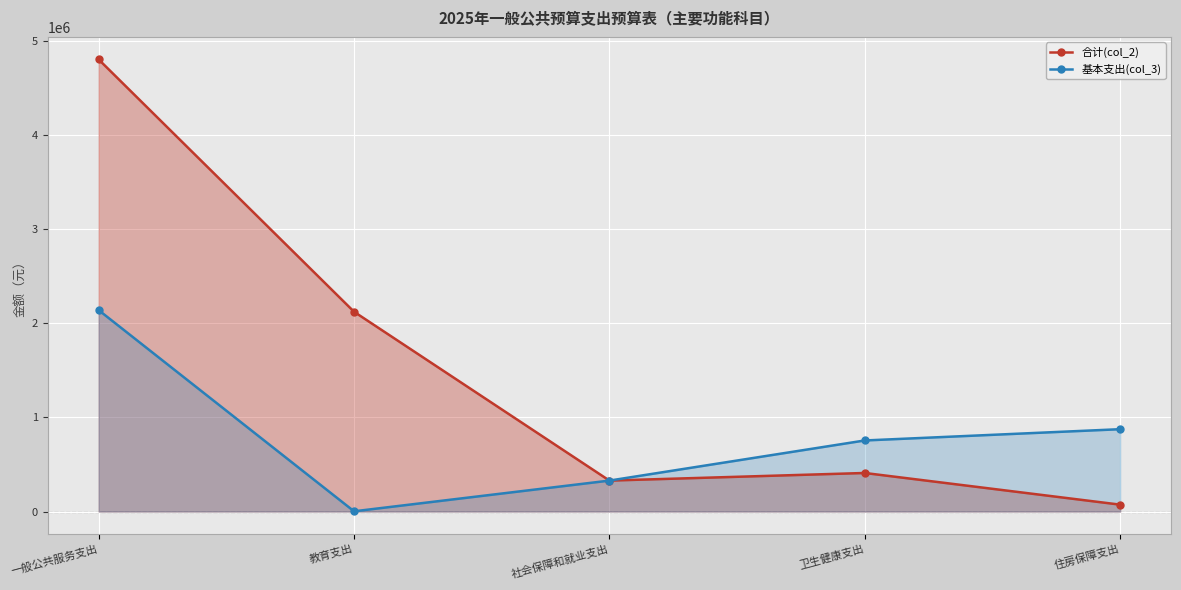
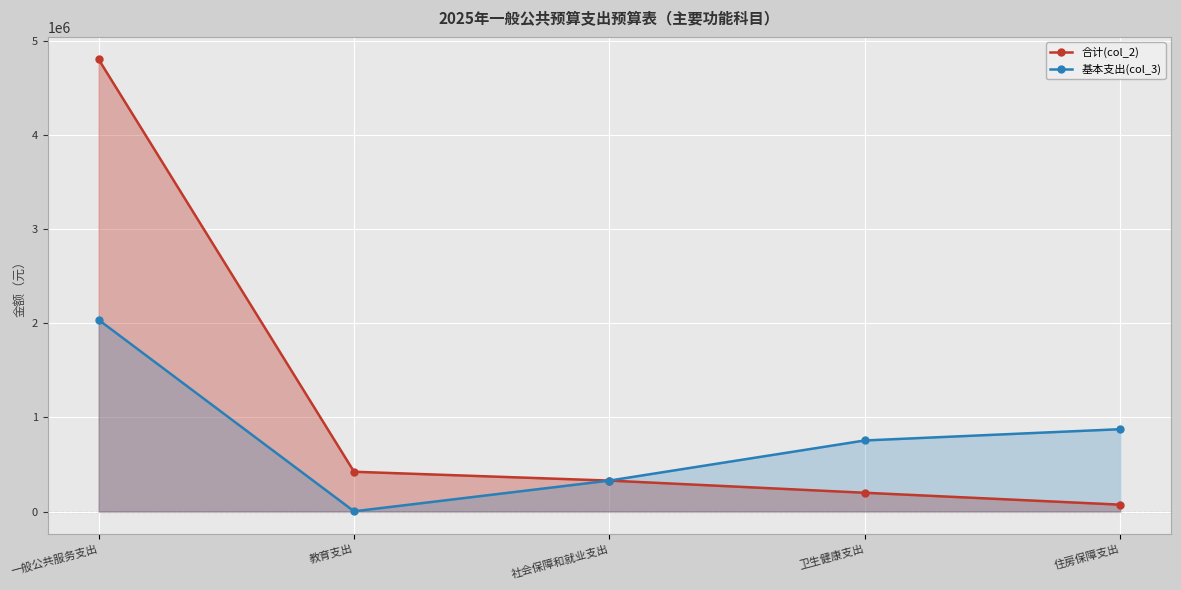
  {
    "合计(col_2)": {
      "一般公共服务支出": 4800000,
-     "教育支出": 2100000,
-     "卫生健康支出": 400000,
+     "教育支出": 400000,
+     "卫生健康支出": 200000,
      "住房保障支出": 100000
    },
    "基本支出(col_3)": {
-     "一般公共服务支出": 2100000,
+     "一般公共服务支出": 2000000,
      "教育支出": 0,
      "卫生健康支出": 800000,
      "住房保障支出": 900000
    }
  }
